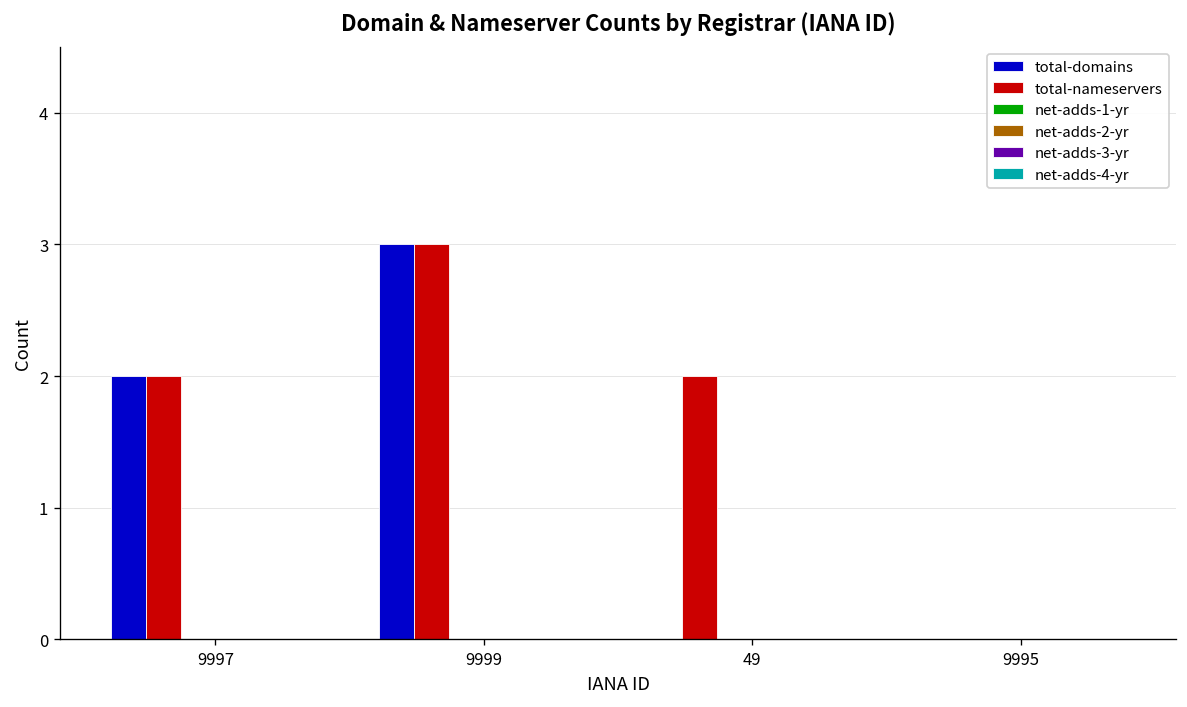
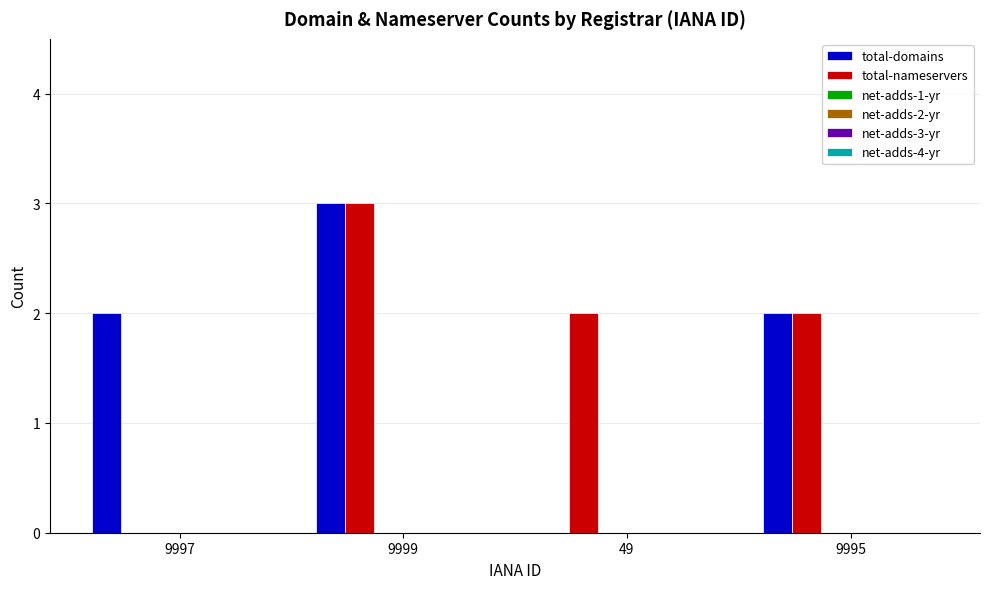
  {
    "total-domains": {
      "9997": 2,
      "9999": 3,
      "49": 0,
-     "9995": 0
+     "9995": 2
    },
    "total-nameservers": {
-     "9997": 2,
+     "9997": 0,
      "9999": 3,
      "49": 2,
-     "9995": 0
+     "9995": 2
    },
    "net-adds-1-yr": {
      "9997": 0,
      "9999": 0,
      "49": 0,
      "9995": 0
    },
    "net-adds-2-yr": {
      "9997": 0,
      "9999": 0,
      "49": 0,
      "9995": 0
    },
    "net-adds-3-yr": {
      "9997": 0,
      "9999": 0,
      "49": 0,
      "9995": 0
    },
    "net-adds-4-yr": {
      "9997": 0,
      "9999": 0,
      "49": 0,
      "9995": 0
    }
  }
